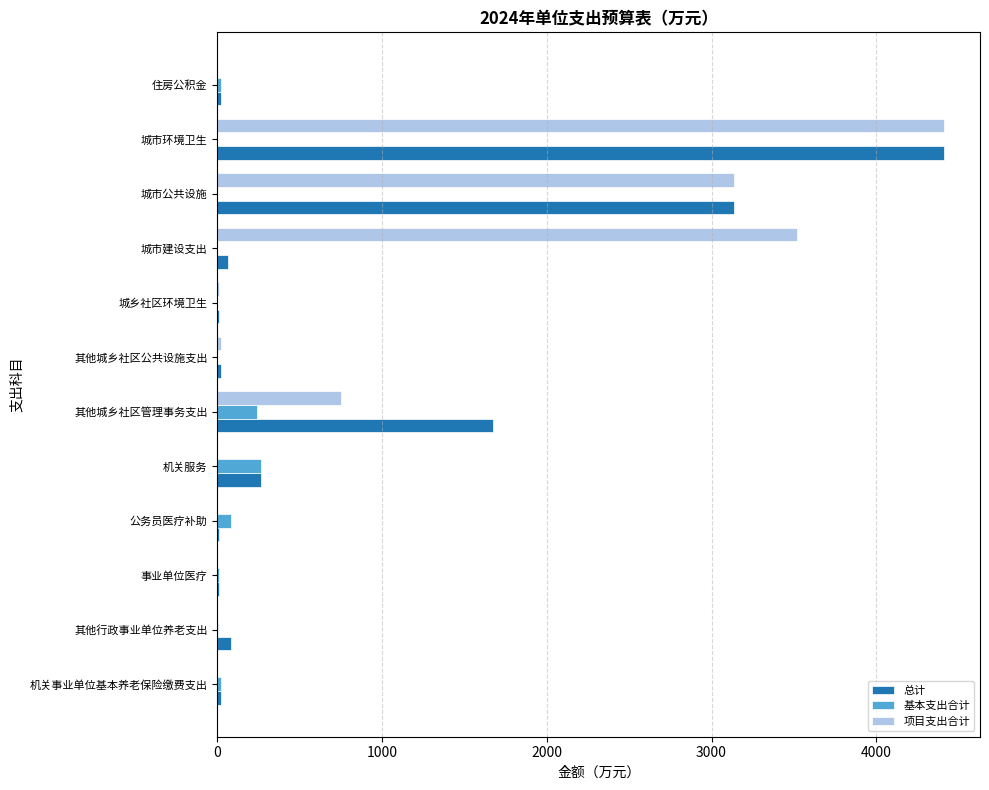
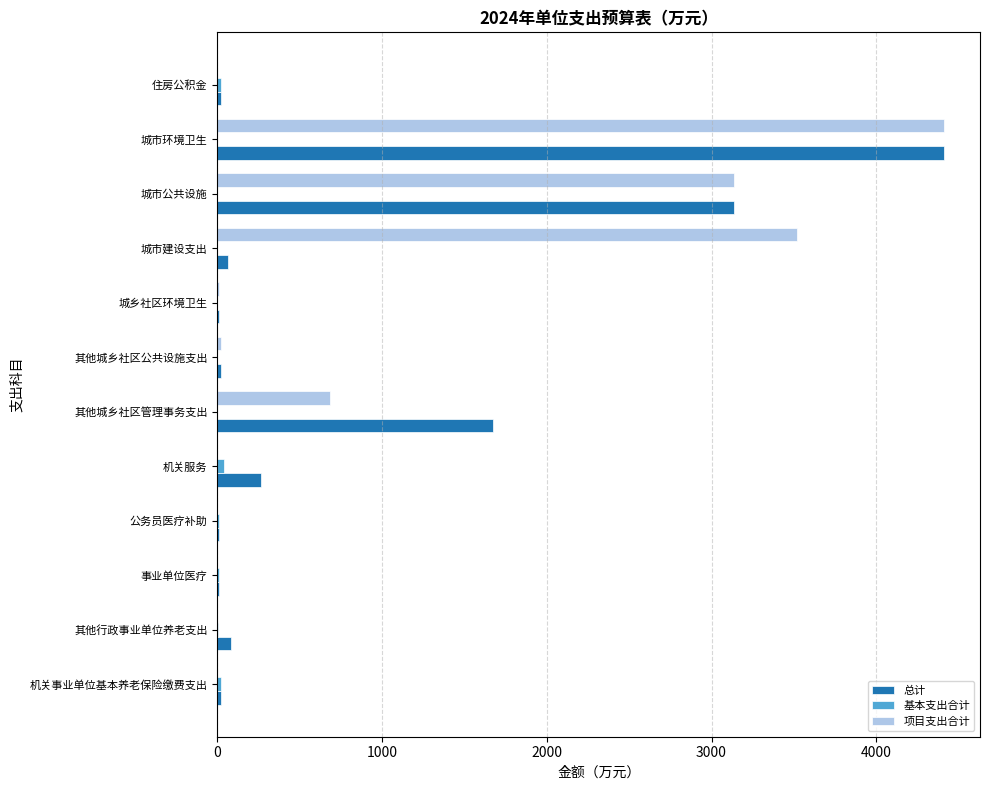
  {
    "总计": {
      "住房公积金": 20,
      "城市环境卫生": 4410,
      "城市公共设施": 3140,
      "城市建设支出": 70,
      "其他城乡社区公共设施支出": 20,
      "其他城乡社区管理事务支出": 1670,
      "机关服务": 260,
      "其他行政事业单位养老支出": 90,
      "机关事业单位基本养老保险缴费支出": 20
    },
    "基本支出合计": {
      "住房公积金": 20,
      "城市环境卫生": 0,
      "城市公共设施": 0,
      "城市建设支出": 0,
      "城乡社区环境卫生": 0,
      "其他城乡社区公共设施支出": 0,
-     "其他城乡社区管理事务支出": 240,
-     "机关服务": 260,
-     "公务员医疗补助": 80,
+     "其他城乡社区管理事务支出": 0,
+     "机关服务": 40,
+     "公务员医疗补助": 10,
      "机关事业单位基本养老保险缴费支出": 20
    },
    "项目支出合计": {
      "住房公积金": 0,
      "城市环境卫生": 4410,
      "城市公共设施": 3140,
      "城市建设支出": 3520,
      "其他城乡社区公共设施支出": 20,
-     "其他城乡社区管理事务支出": 750,
+     "其他城乡社区管理事务支出": 690,
      "机关服务": 0,
      "公务员医疗补助": 0,
      "事业单位医疗": 0,
      "其他行政事业单位养老支出": 0,
      "机关事业单位基本养老保险缴费支出": 0
    }
  }
